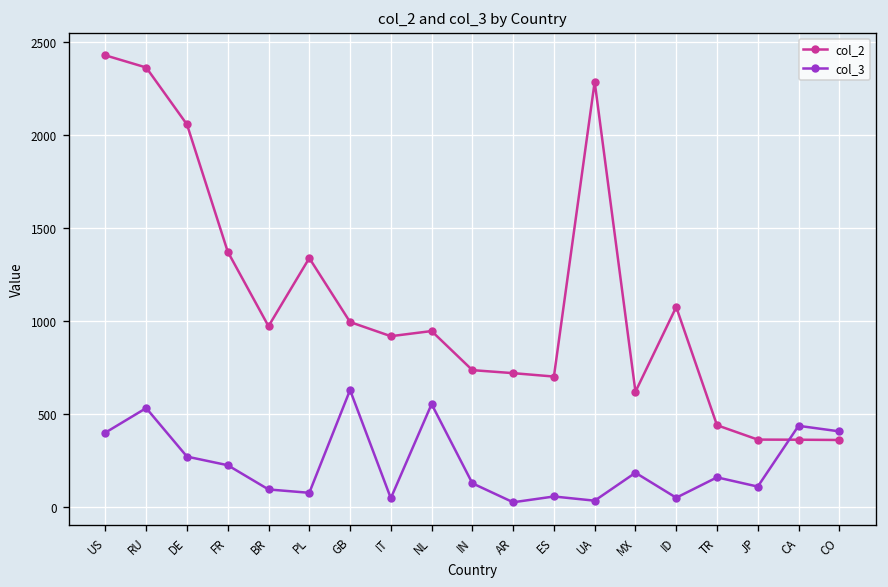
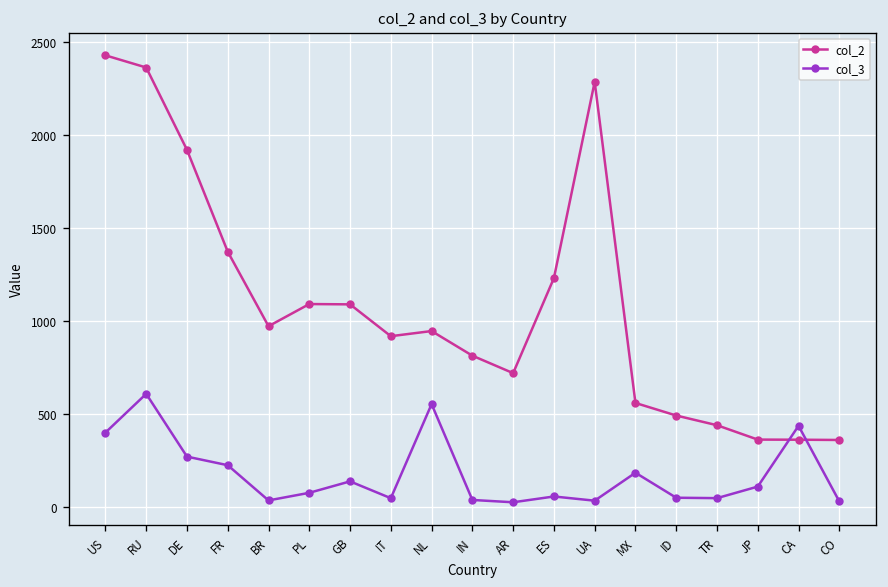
  {
    "col_2": {
      "US": 2430,
      "RU": 2360,
-     "DE": 2050,
+     "DE": 1920,
      "FR": 1370,
      "BR": 970,
-     "PL": 1340,
-     "GB": 990,
+     "PL": 1090,
+     "GB": 1090,
      "IT": 920,
      "NL": 950,
-     "IN": 740,
+     "IN": 810,
      "AR": 720,
-     "ES": 700,
+     "ES": 1230,
      "UA": 2280,
-     "MX": 620,
-     "ID": 1070,
+     "MX": 560,
+     "ID": 490,
      "TR": 440,
      "JP": 360,
      "CA": 360,
      "CO": 360
    },
    "col_3": {
      "US": 400,
-     "RU": 530,
+     "RU": 610,
      "DE": 270,
      "FR": 220,
-     "BR": 90,
+     "BR": 40,
      "PL": 80,
-     "GB": 630,
+     "GB": 140,
      "IT": 50,
      "NL": 550,
-     "IN": 130,
+     "IN": 40,
      "AR": 30,
      "ES": 60,
      "UA": 30,
      "MX": 180,
      "ID": 50,
-     "TR": 160,
+     "TR": 50,
      "JP": 110,
      "CA": 440,
-     "CO": 410
+     "CO": 30
    }
  }
